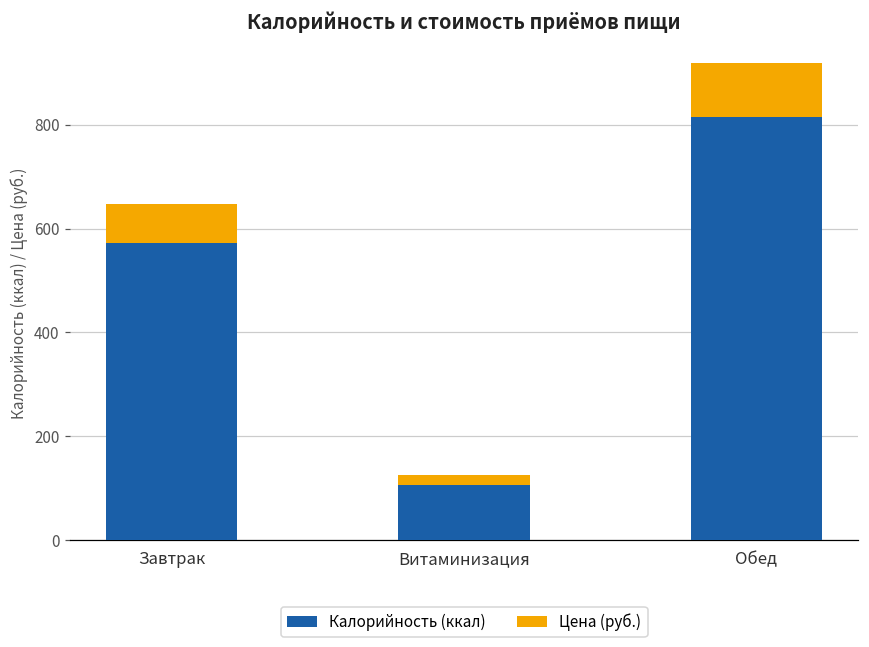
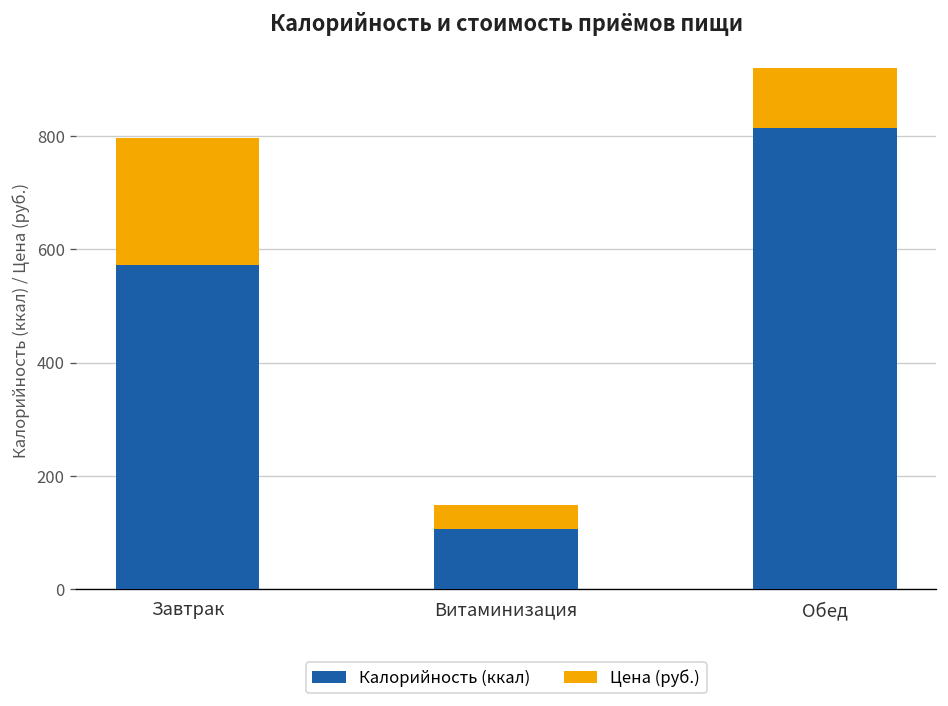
  {
    "Калорийность (ккал)": {
      "Завтрак": 570,
      "Витаминизация": 110,
      "Обед": 820
    },
    "Цена (руб.)": {
-     "Завтрак": 70,
-     "Витаминизация": 20,
+     "Завтрак": 220,
+     "Витаминизация": 40,
      "Обед": 100
    }
  }
